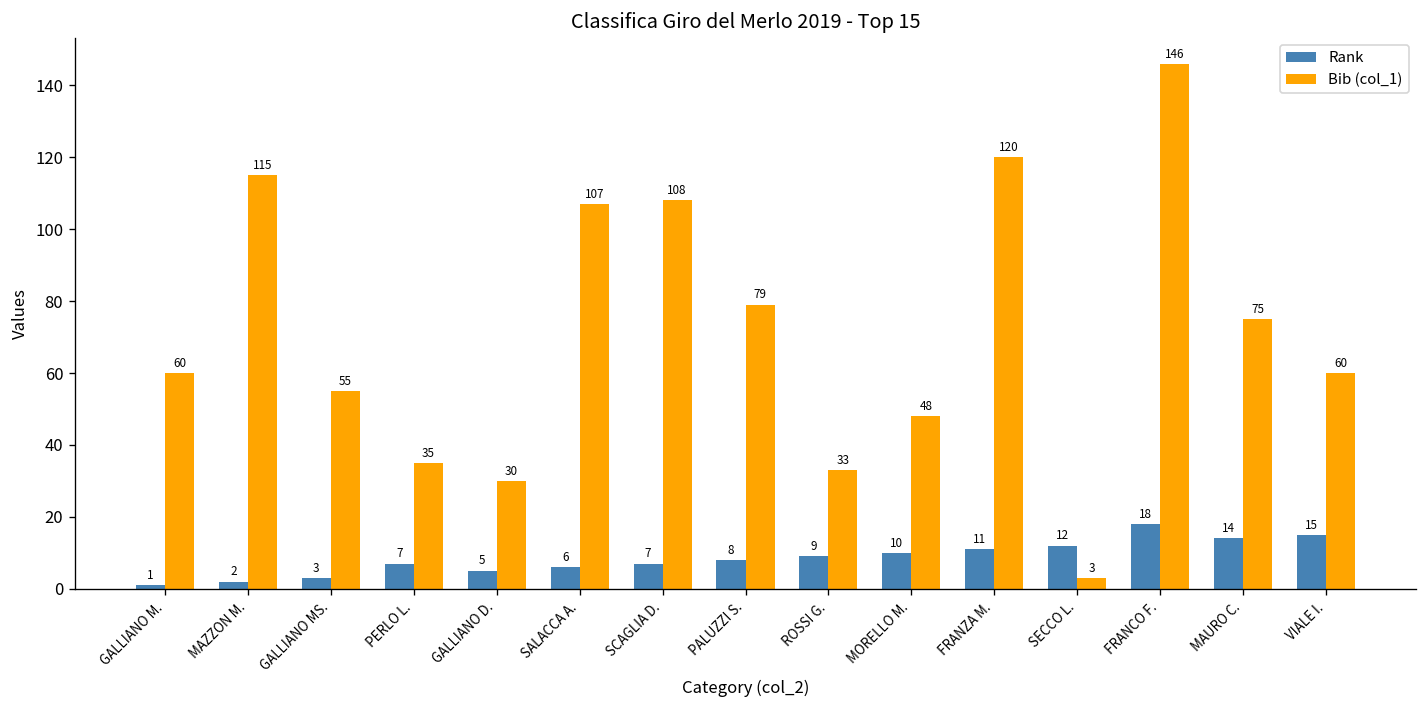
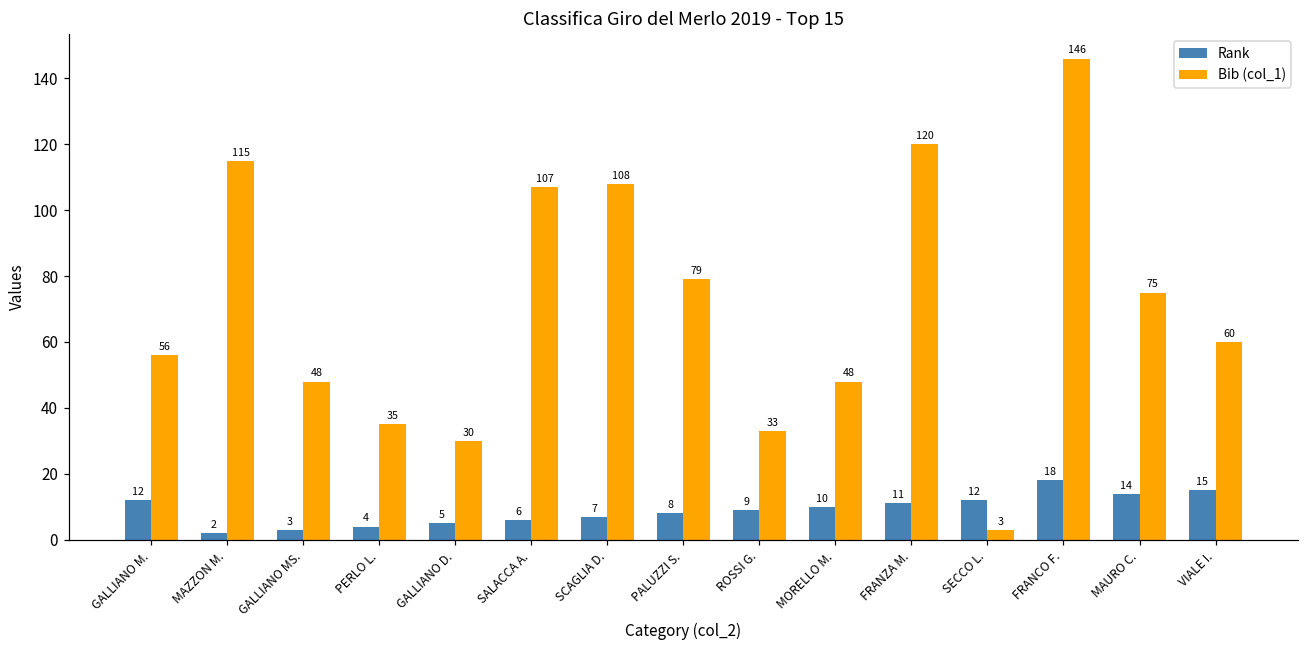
  {
    "Rank": {
-     "GALLIANO M.": 1,
+     "GALLIANO M.": 12,
      "MAZZON M.": 2,
      "GALLIANO MS.": 3,
-     "PERLO L.": 7,
+     "PERLO L.": 4,
      "GALLIANO D.": 5,
      "SALACCA A.": 6,
      "SCAGLIA D.": 7,
      "PALUZZI S.": 8,
      "ROSSI G.": 9,
      "MORELLO M.": 10,
      "FRANZA M.": 11,
      "SECCO L.": 12,
      "FRANCO F.": 18,
      "MAURO C.": 14,
      "VIALE I.": 15
    },
    "Bib (col_1)": {
-     "GALLIANO M.": 60,
+     "GALLIANO M.": 56,
      "MAZZON M.": 115,
-     "GALLIANO MS.": 55,
+     "GALLIANO MS.": 48,
      "PERLO L.": 35,
      "GALLIANO D.": 30,
      "SALACCA A.": 107,
      "SCAGLIA D.": 108,
      "PALUZZI S.": 79,
      "ROSSI G.": 33,
      "MORELLO M.": 48,
      "FRANZA M.": 120,
      "SECCO L.": 3,
      "FRANCO F.": 146,
      "MAURO C.": 75,
      "VIALE I.": 60
    }
  }
